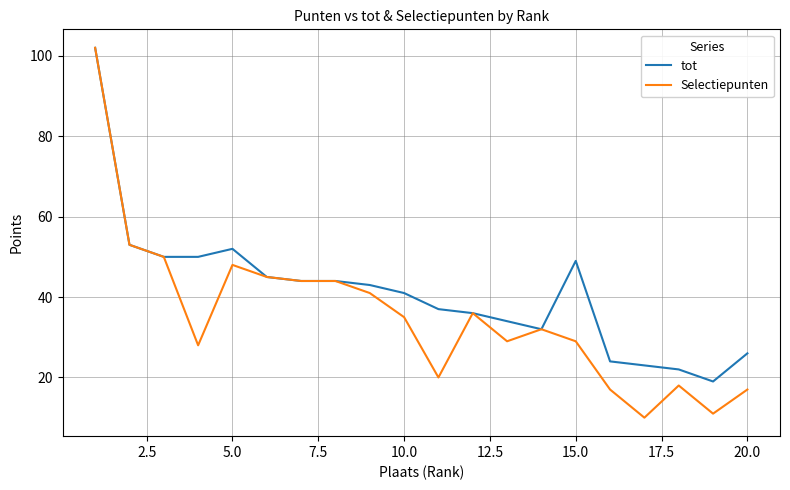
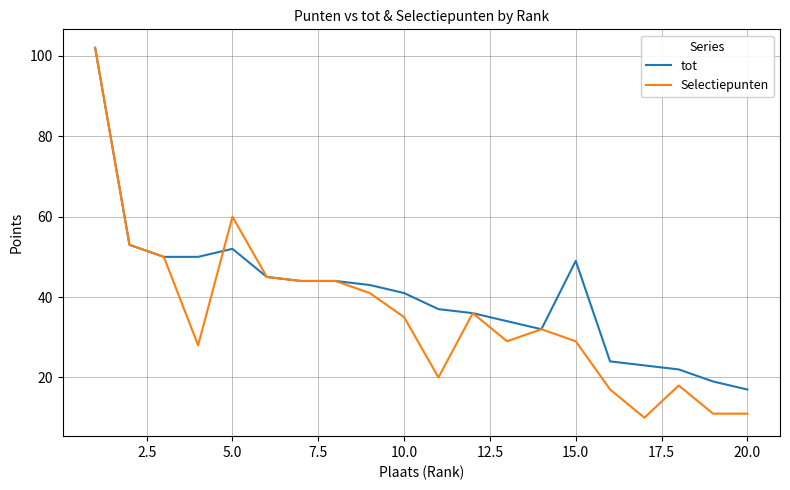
  {
    "tot": {
      "5.0": 52,
      "10.0": 41,
      "15.0": 49,
-     "20.0": 26
+     "20.0": 17
    },
    "Selectiepunten": {
-     "5.0": 48,
+     "5.0": 60,
      "10.0": 35,
      "15.0": 29,
-     "20.0": 17
+     "20.0": 11
    }
  }
